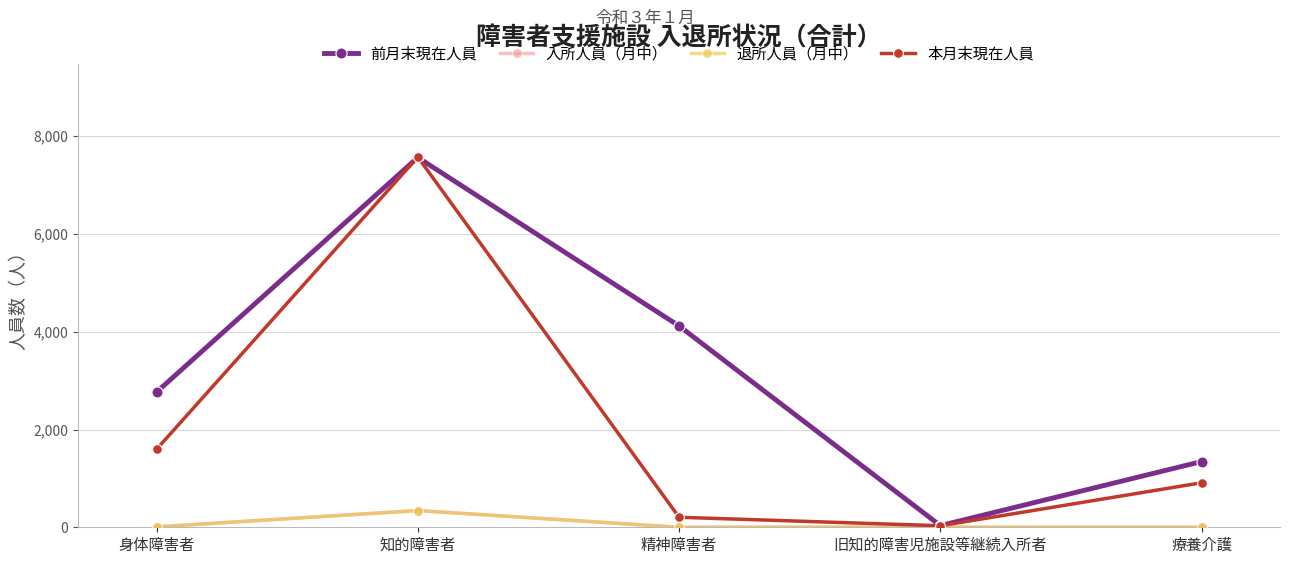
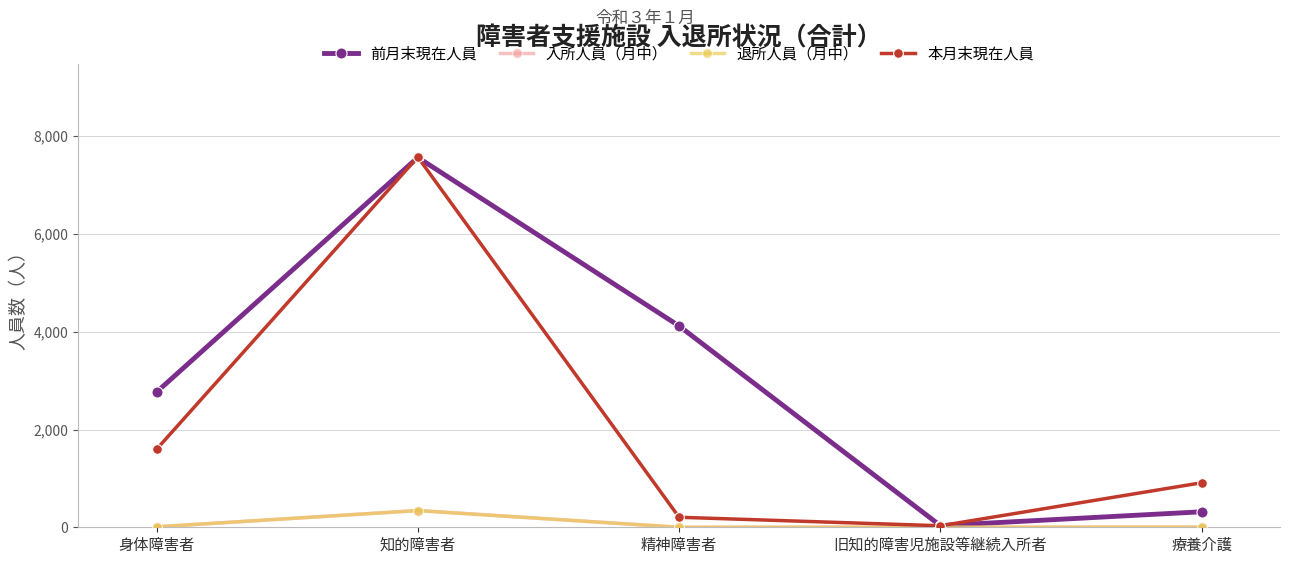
  {
    "前月末現在人員": {
      "身体障害者": "2,800",
      "精神障害者": "4,100",
-     "療養介護": "1,300"
+     "療養介護": "300"
    },
    "本月末現在人員": {
      "身体障害者": "1,600",
      "精神障害者": "200",
      "療養介護": "900"
    }
  }
